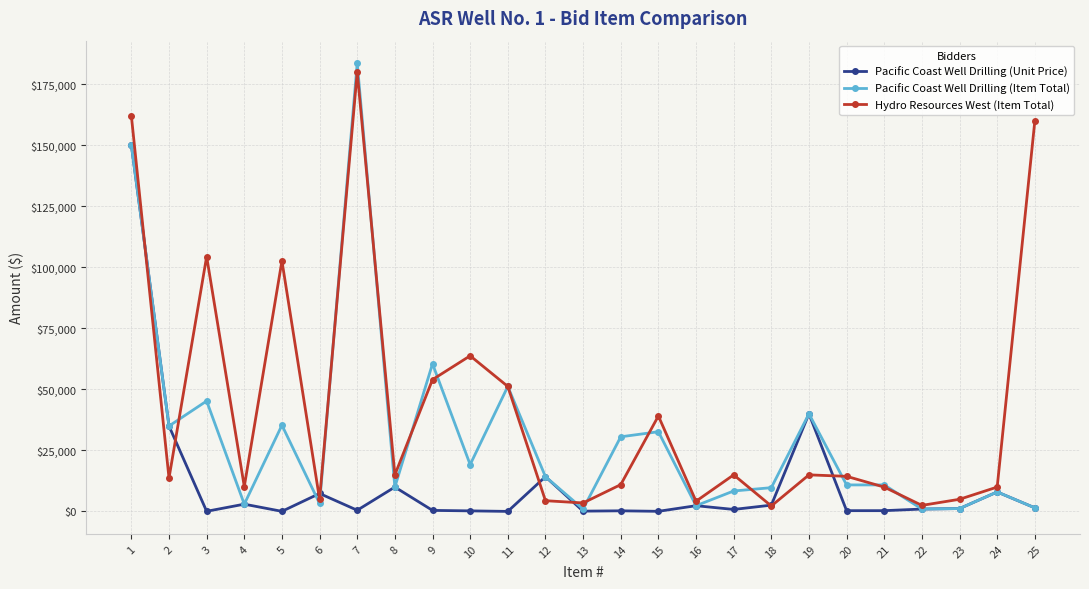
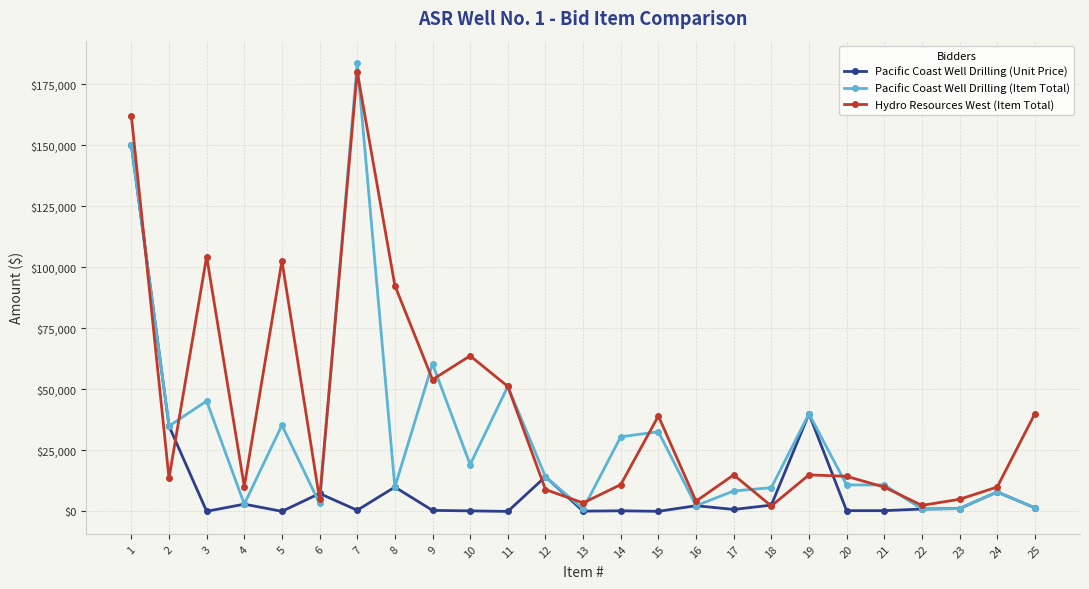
  {
    "Pacific Coast Well Drilling (Unit Price)": {
      "3": "$0",
      "5": "$0",
      "6": "$7,000",
      "7": "$1,000",
      "9": "$0",
      "10": "$0",
      "11": "$0",
      "14": "$0",
      "15": "$0",
      "17": "$1,000",
      "20": "$0",
      "21": "$0"
    },
    "Pacific Coast Well Drilling (Item Total)": {
      "3": "$45,000",
      "5": "$35,000",
      "6": "$3,000",
      "7": "$184,000",
      "9": "$60,000",
      "10": "$19,000",
      "14": "$31,000",
      "15": "$33,000",
      "17": "$8,000",
      "18": "$10,000",
      "20": "$11,000"
    },
    "Hydro Resources West (Item Total)": {
      "1": "$162,000",
      "2": "$14,000",
      "3": "$104,000",
      "4": "$10,000",
      "5": "$103,000",
      "6": "$5,000",
      "7": "$180,000",
-     "8": "$15,000",
+     "8": "$93,000",
      "9": "$54,000",
      "10": "$64,000",
-     "12": "$4,000",
+     "12": "$9,000",
      "13": "$4,000",
      "14": "$11,000",
      "15": "$39,000",
      "16": "$4,000",
      "17": "$15,000",
      "19": "$15,000",
      "20": "$14,000",
      "22": "$3,000",
      "23": "$5,000",
      "24": "$10,000",
-     "25": "$160,000"
+     "25": "$40,000"
    }
  }
